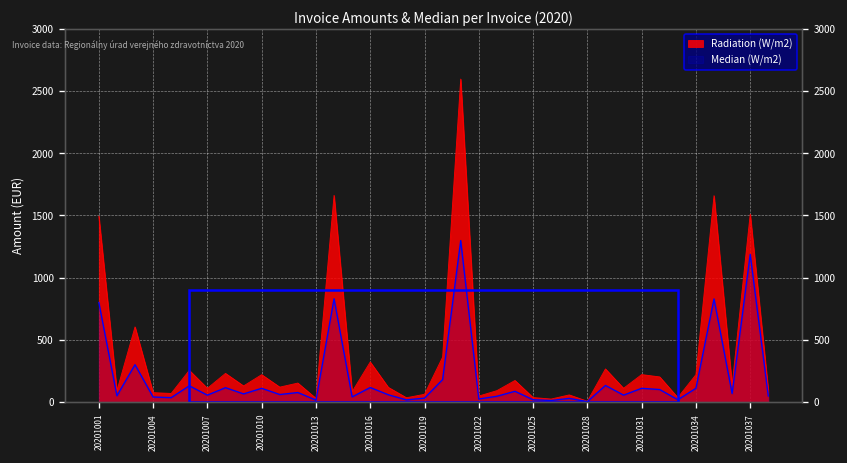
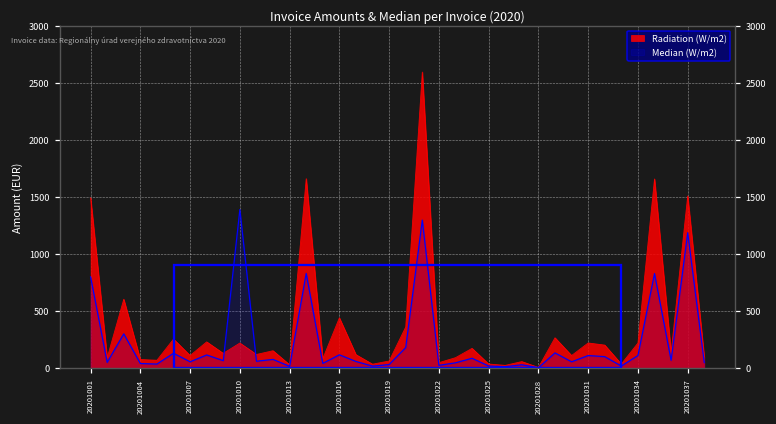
  {
    "Radiation (W/m2)": {
      "20201001": 1490,
      "20201004": 80,
      "20201007": 110,
      "20201010": 220,
-     "20201016": 320,
+     "20201016": 440,
      "20201019": 60,
      "20201031": 220,
      "20201034": 220,
      "20201037": 1510
    },
    "Median (W/m2)": {
      "20201001": 800,
      "20201004": 40,
      "20201007": 60,
-     "20201010": 110,
+     "20201010": 1390,
      "20201016": 120,
      "20201019": 30,
      "20201031": 110,
      "20201034": 110,
      "20201037": 1190
    }
  }
